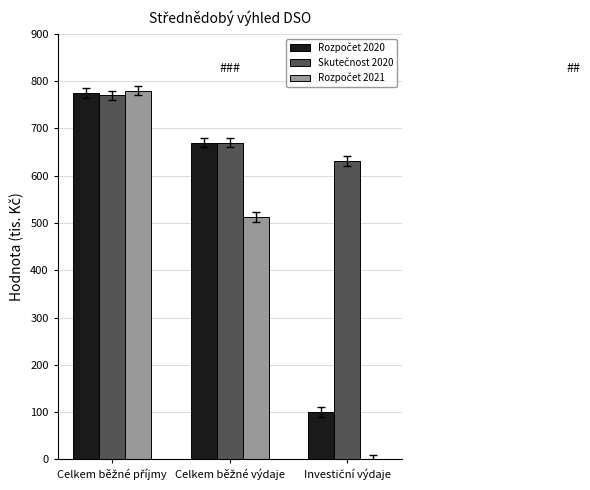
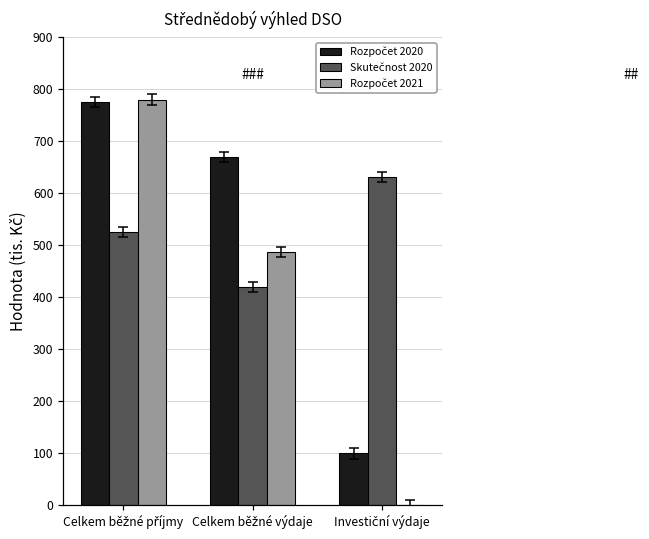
  {
    "Rozpočet 2020": {
      "Celkem běžné příjmy": 780,
      "Celkem běžné výdaje": 670,
      "Investiční výdaje": 100
    },
    "Skutečnost 2020": {
-     "Celkem běžné příjmy": 770,
-     "Celkem běžné výdaje": 670,
+     "Celkem běžné příjmy": 530,
+     "Celkem běžné výdaje": 420,
      "Investiční výdaje": 630
    },
    "Rozpočet 2021": {
      "Celkem běžné příjmy": 780,
-     "Celkem běžné výdaje": 510,
+     "Celkem běžné výdaje": 490,
      "Investiční výdaje": 0
    }
  }
